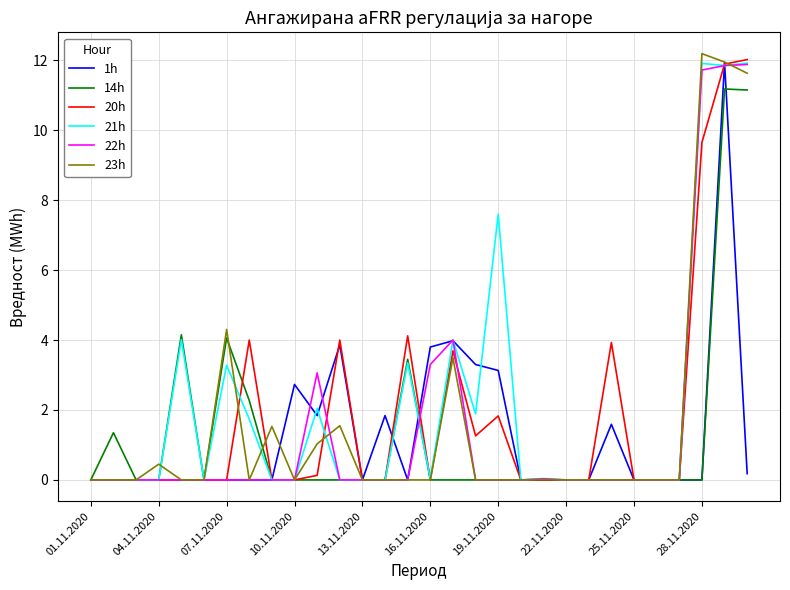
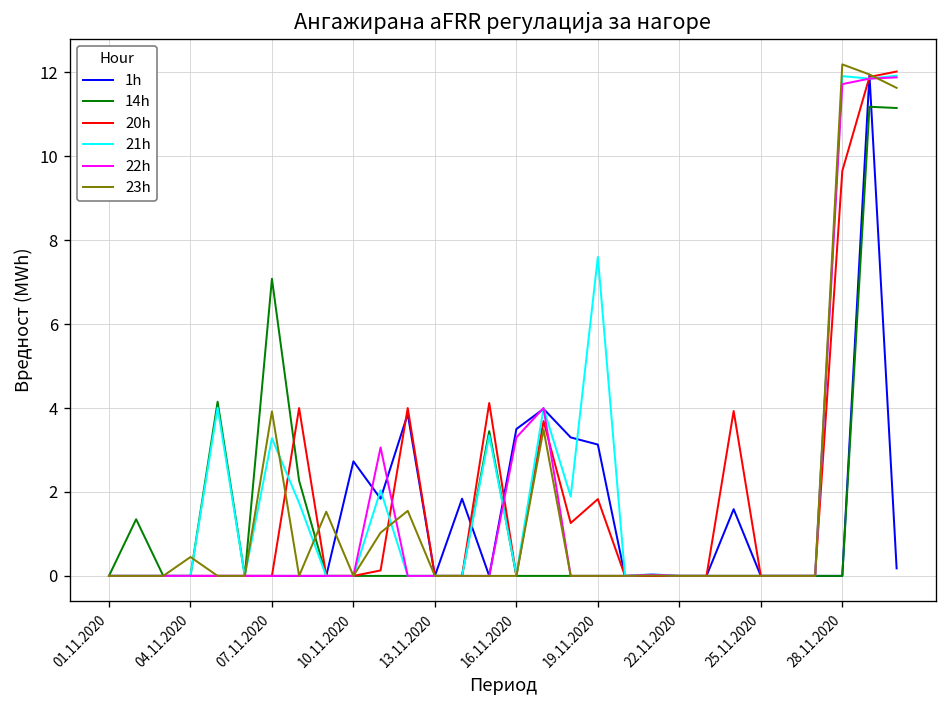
  {
    "1h": {
      "10.11.2020": 2.7,
-     "16.11.2020": 3.8,
+     "16.11.2020": 3.5,
      "19.11.2020": 3.1
    },
    "14h": {
-     "07.11.2020": 4.1
+     "07.11.2020": 7.1
    },
    "20h": {
      "19.11.2020": 1.8,
      "28.11.2020": 9.7
    },
    "21h": {
      "07.11.2020": 3.3,
      "19.11.2020": 7.6,
      "28.11.2020": 11.9
    },
    "22h": {
      "16.11.2020": 3.3,
      "28.11.2020": 11.7
    },
    "23h": {
      "04.11.2020": 0.5,
-     "07.11.2020": 4.3,
+     "07.11.2020": 3.9,
      "28.11.2020": 12.2
    }
  }
